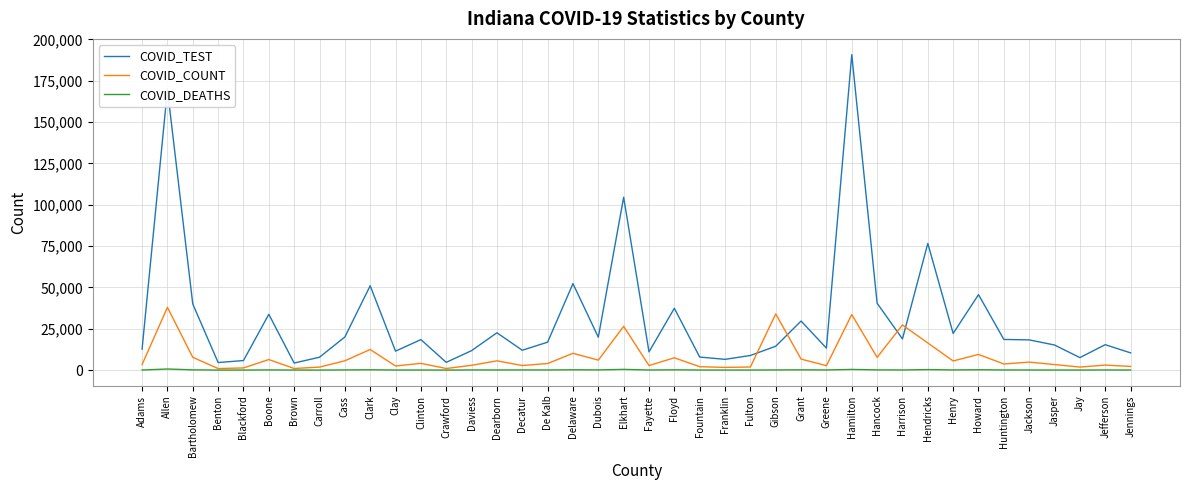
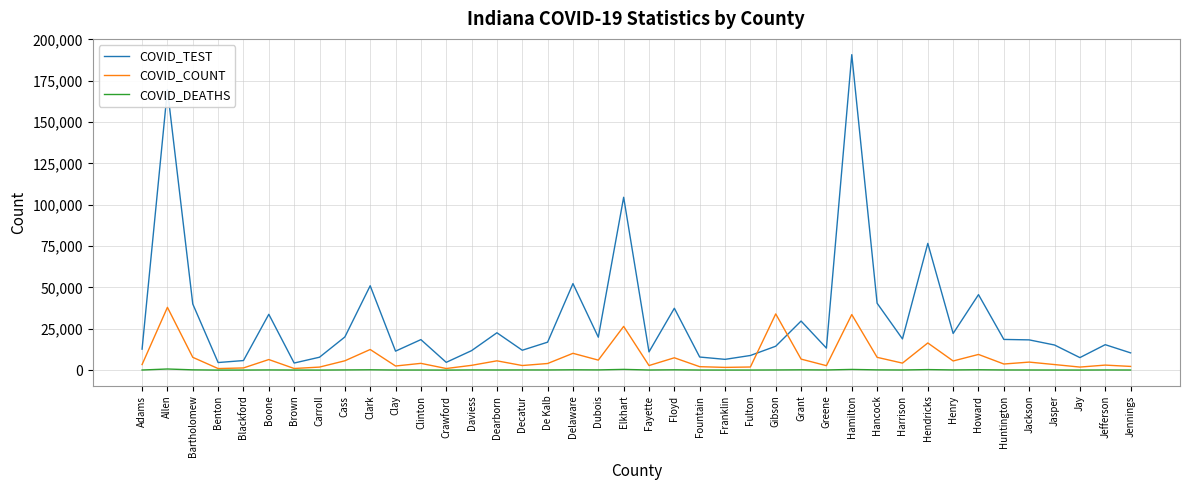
  {
    "COVID_TEST": {
      "Adams": "13,000",
      "Bartholomew": "40,000",
      "Benton": "5,000",
      "Blackford": "6,000",
      "Boone": "34,000",
      "Brown": "4,000",
      "Carroll": "8,000",
      "Cass": "20,000",
      "Clark": "51,000",
      "Clay": "11,000",
      "Clinton": "18,000",
      "Crawford": "5,000",
      "Daviess": "12,000",
      "Dearborn": "23,000",
      "Decatur": "12,000",
      "De Kalb": "17,000",
      "Delaware": "52,000",
      "Dubois": "20,000",
      "Elkhart": "105,000",
      "Fayette": "11,000",
      "Floyd": "37,000",
      "Fountain": "8,000",
      "Franklin": "6,000",
      "Fulton": "9,000",
      "Gibson": "14,000",
      "Grant": "30,000",
      "Greene": "13,000",
      "Hamilton": "191,000",
      "Hancock": "40,000",
      "Harrison": "19,000",
      "Hendricks": "77,000",
      "Henry": "22,000",
      "Howard": "46,000",
      "Huntington": "19,000",
      "Jackson": "18,000",
      "Jasper": "15,000",
      "Jay": "8,000",
      "Jefferson": "15,000",
      "Jennings": "10,000"
    },
    "COVID_COUNT": {
      "Adams": "3,000",
      "Allen": "38,000",
      "Bartholomew": "8,000",
      "Boone": "6,000",
      "Carroll": "2,000",
      "Cass": "6,000",
      "Clark": "12,000",
      "Clay": "2,000",
      "Clinton": "4,000",
      "Daviess": "3,000",
      "Dearborn": "6,000",
      "Decatur": "3,000",
      "De Kalb": "4,000",
      "Delaware": "10,000",
      "Dubois": "6,000",
      "Elkhart": "26,000",
      "Fayette": "3,000",
      "Floyd": "7,000",
      "Fountain": "2,000",
      "Franklin": "2,000",
      "Fulton": "2,000",
      "Gibson": "34,000",
      "Grant": "7,000",
      "Greene": "3,000",
      "Hamilton": "34,000",
      "Hancock": "8,000",
-     "Harrison": "27,000",
+     "Harrison": "4,000",
      "Hendricks": "16,000",
      "Henry": "6,000",
      "Howard": "9,000",
      "Huntington": "4,000",
      "Jackson": "5,000",
      "Jasper": "3,000",
      "Jay": "2,000",
      "Jefferson": "3,000",
      "Jennings": "2,000"
    },
    "COVID_DEATHS": {
      "Adams": "0",
      "Allen": "1,000",
      "Bartholomew": "0",
      "Boone": "0",
      "Carroll": "0",
      "Cass": "0",
      "Clark": "0",
      "Clay": "0",
      "Clinton": "0",
      "Daviess": "0",
      "Dearborn": "0",
      "Decatur": "0",
      "De Kalb": "0",
      "Delaware": "0",
      "Dubois": "0",
      "Elkhart": "0",
      "Fayette": "0",
      "Floyd": "0",
      "Fountain": "0",
      "Franklin": "0",
      "Fulton": "0",
      "Gibson": "0",
      "Grant": "0",
      "Greene": "0",
      "Hamilton": "0",
      "Hancock": "0",
      "Harrison": "0",
      "Hendricks": "0",
      "Henry": "0",
      "Howard": "0",
      "Huntington": "0",
      "Jackson": "0",
      "Jasper": "0",
      "Jay": "0",
      "Jefferson": "0",
      "Jennings": "0"
    }
  }
